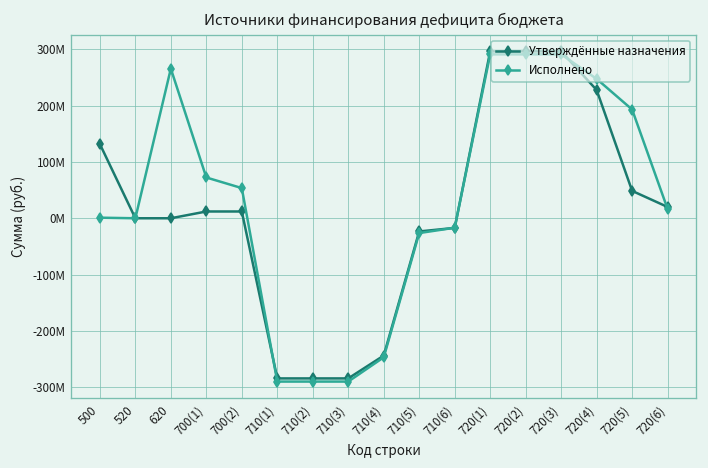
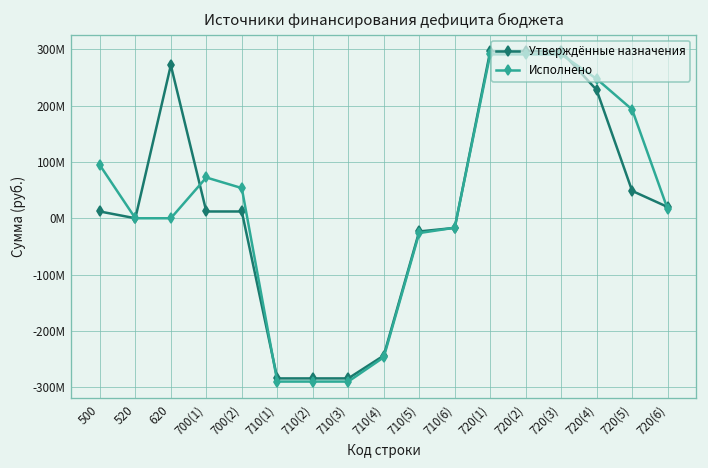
  {
    "Утверждённые назначения": {
-     "500": 130000000,
-     "620": 0,
+     "500": 10000000,
+     "620": 270000000,
      "700(1)": 10000000,
      "700(2)": 10000000,
      "710(1)": -280000000,
      "710(2)": -280000000,
      "710(3)": -280000000,
      "720(4)": 230000000,
      "720(5)": 50000000
    },
    "Исполнено": {
-     "500": 0,
-     "620": 270000000,
+     "500": 90000000,
+     "620": 0,
      "700(1)": 70000000,
      "700(2)": 50000000,
      "710(1)": -290000000,
      "710(2)": -290000000,
      "710(3)": -290000000,
      "720(5)": 190000000
    }
  }
